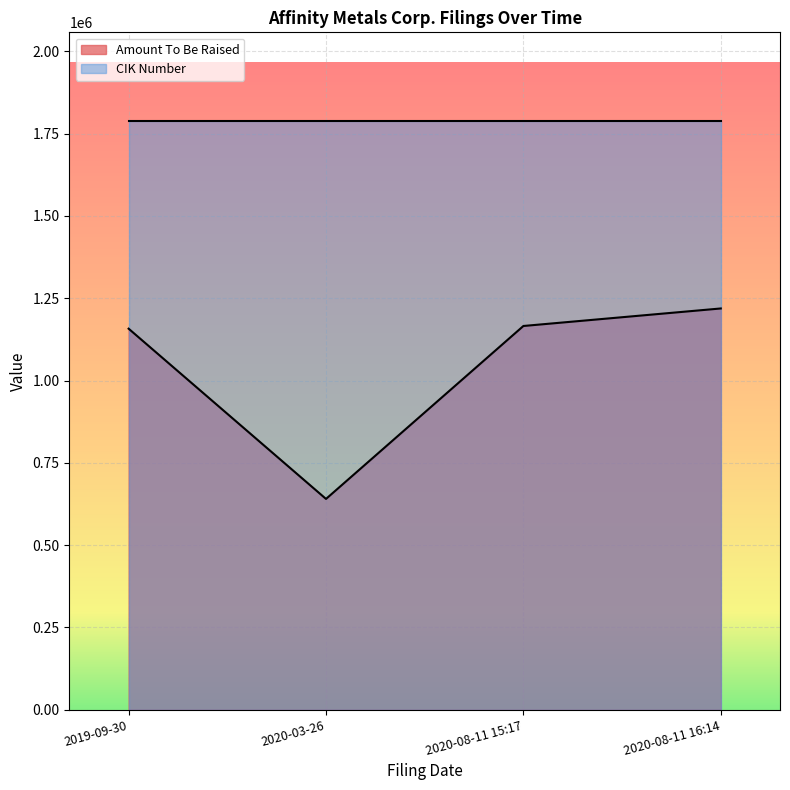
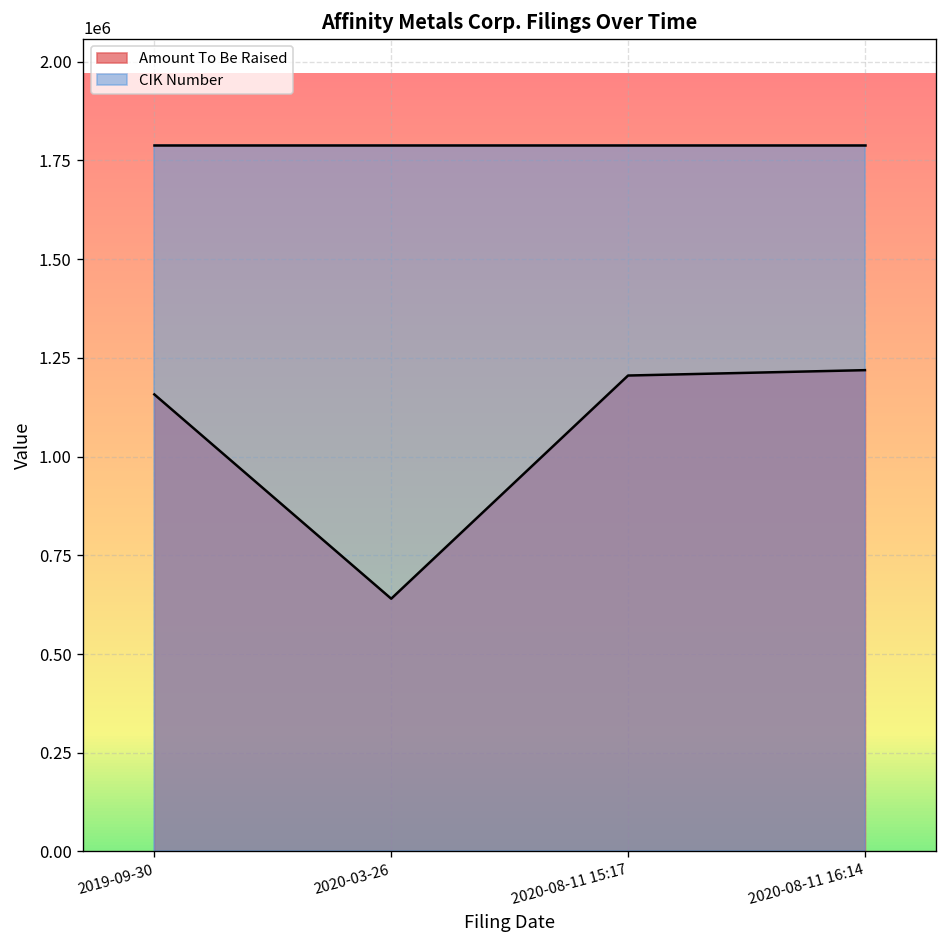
  {
    "Amount To Be Raised": {
      "2019-09-30": 1160000,
      "2020-03-26": 640000,
-     "2020-08-11 15:17": 1170000,
+     "2020-08-11 15:17": 1210000,
      "2020-08-11 16:14": 1220000
    },
    "CIK Number": {
      "2019-09-30": 1790000,
      "2020-03-26": 1790000,
      "2020-08-11 15:17": 1790000,
      "2020-08-11 16:14": 1790000
    }
  }
